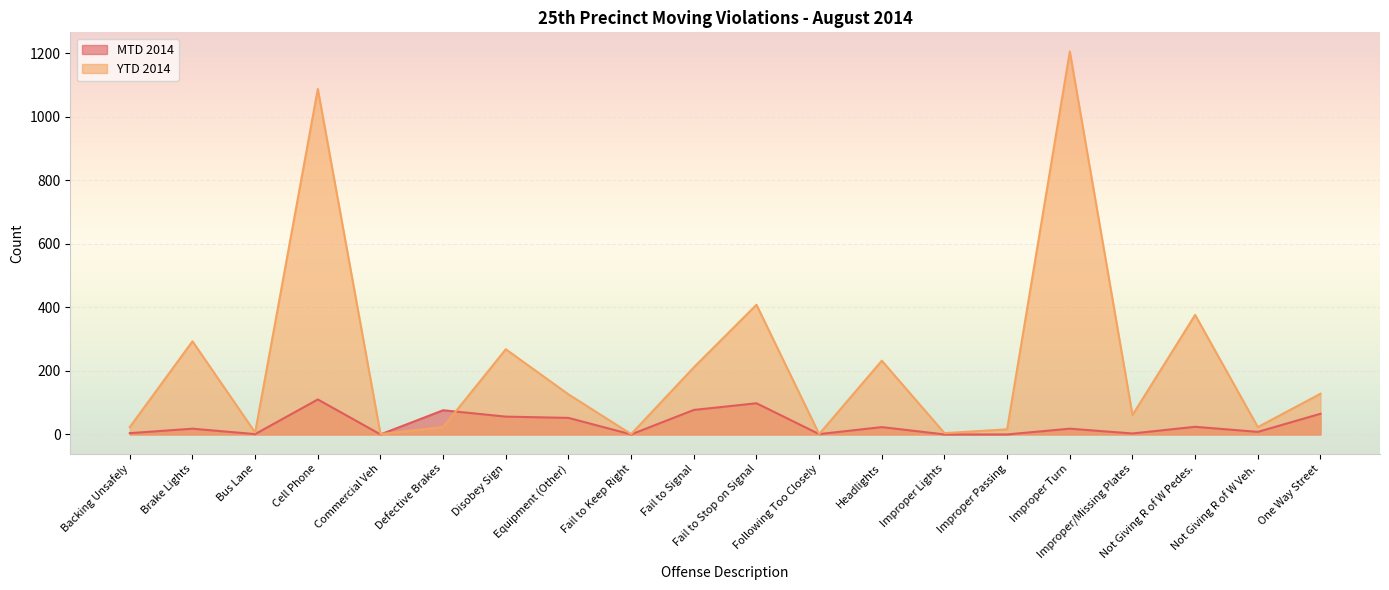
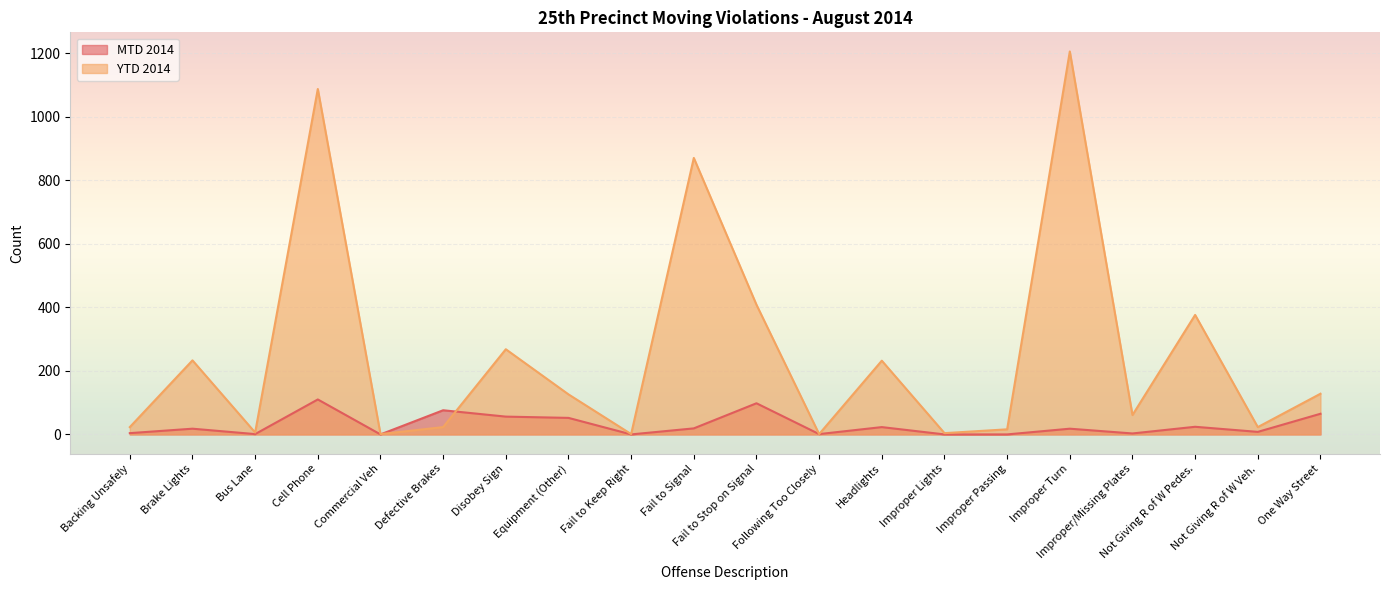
  {
    "MTD 2014": {
      "Backing Unsafely": 0,
      "Brake Lights": 20,
      "Cell Phone": 110,
      "Defective Brakes": 80,
      "Disobey Sign": 60,
      "Equipment (Other)": 50,
-     "Fail to Signal": 80,
+     "Fail to Signal": 20,
      "Fail to Stop on Signal": 100,
      "Headlights": 20,
      "Improper Passing": 0,
      "Improper Turn": 20,
      "Improper/Missing Plates": 0,
      "Not Giving R of W Pedes.": 20,
      "Not Giving R of W Veh.": 10,
      "One Way Street": 70
    },
    "YTD 2014": {
      "Backing Unsafely": 20,
-     "Brake Lights": 290,
+     "Brake Lights": 230,
      "Cell Phone": 1090,
      "Defective Brakes": 20,
      "Disobey Sign": 270,
      "Equipment (Other)": 130,
-     "Fail to Signal": 210,
+     "Fail to Signal": 870,
      "Fail to Stop on Signal": 410,
      "Headlights": 230,
      "Improper Passing": 20,
      "Improper Turn": 1210,
      "Improper/Missing Plates": 60,
      "Not Giving R of W Pedes.": 380,
      "Not Giving R of W Veh.": 20,
      "One Way Street": 130
    }
  }
